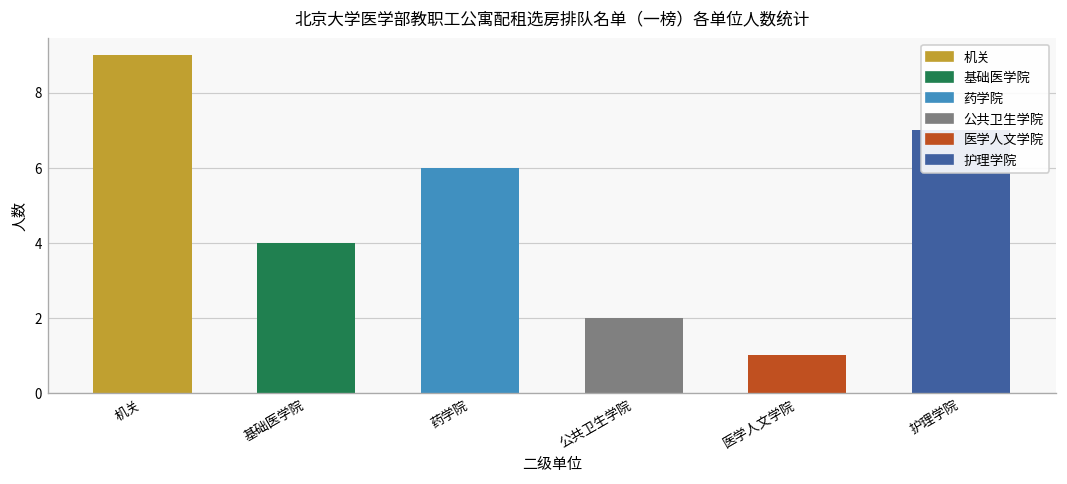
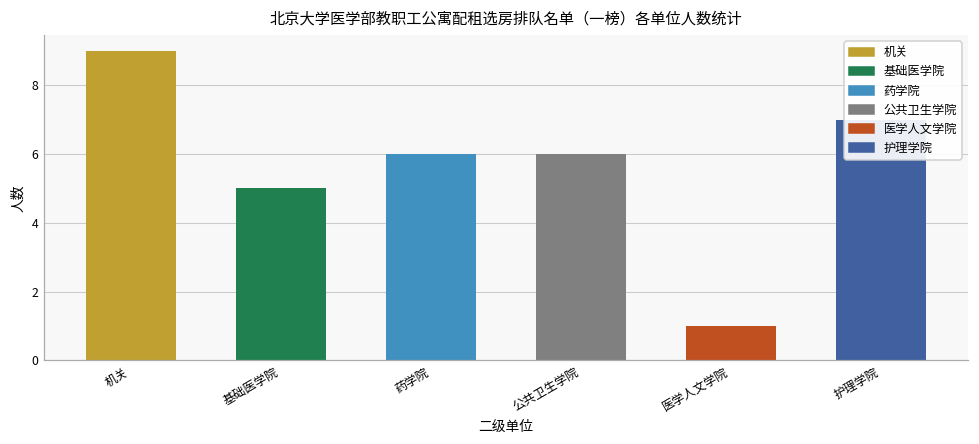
  {
    "机关": 9,
-   "基础医学院": 4,
+   "基础医学院": 5,
    "药学院": 6,
-   "公共卫生学院": 2,
+   "公共卫生学院": 6,
    "医学人文学院": 1
  }
